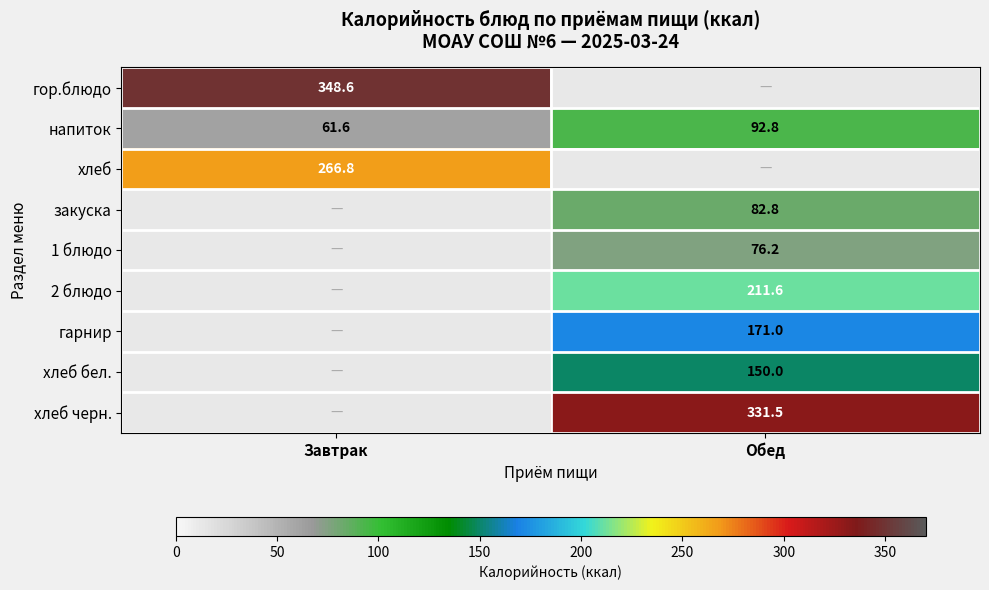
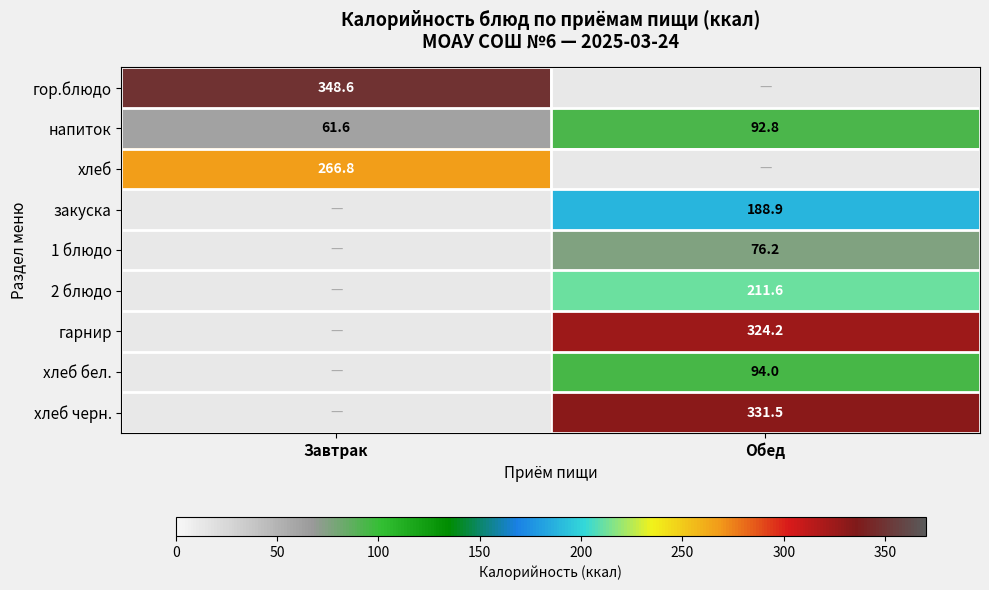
  {
    "гор.блюдо": {
      "Завтрак": 348.6
    },
    "напиток": {
      "Завтрак": 61.6,
      "Обед": 92.8
    },
    "хлеб": {
      "Завтрак": 266.8
    },
    "закуска": {
-     "Обед": 82.8
+     "Обед": 188.9
    },
    "1 блюдо": {
      "Обед": 76.2
    },
    "2 блюдо": {
      "Обед": 211.6
    },
    "гарнир": {
-     "Обед": 171.0
+     "Обед": 324.2
    },
    "хлеб бел.": {
-     "Обед": 150.0
+     "Обед": 94.0
    },
    "хлеб черн.": {
      "Обед": 331.5
    }
  }
